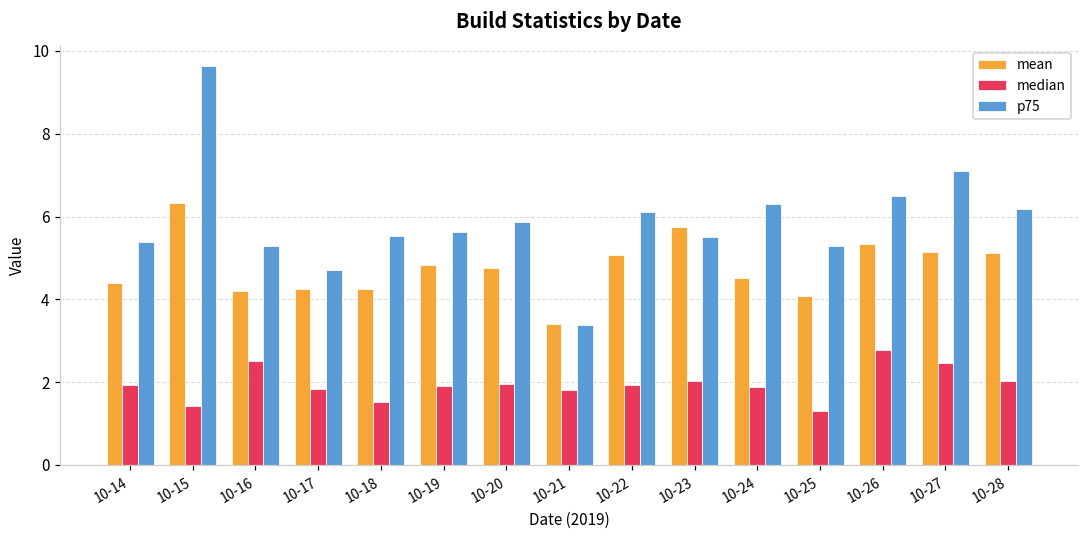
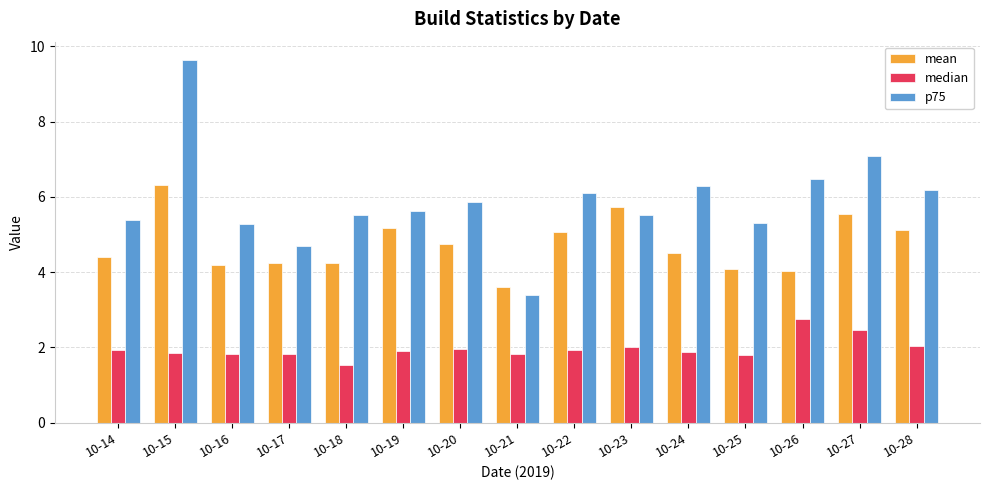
  {
    "mean": {
      "10-14": 4.4,
      "10-15": 6.3,
      "10-16": 4.2,
      "10-17": 4.2,
      "10-18": 4.2,
-     "10-19": 4.8,
+     "10-19": 5.2,
      "10-20": 4.7,
-     "10-21": 3.4,
+     "10-21": 3.6,
      "10-22": 5.1,
      "10-23": 5.7,
      "10-24": 4.5,
      "10-25": 4.1,
-     "10-26": 5.3,
-     "10-27": 5.2,
+     "10-26": 4.0,
+     "10-27": 5.6,
      "10-28": 5.1
    },
    "median": {
      "10-14": 1.9,
-     "10-15": 1.4,
-     "10-16": 2.5,
+     "10-15": 1.8,
+     "10-16": 1.8,
      "10-17": 1.8,
      "10-18": 1.5,
      "10-19": 1.9,
      "10-20": 2.0,
      "10-21": 1.8,
      "10-22": 1.9,
      "10-23": 2.0,
      "10-24": 1.9,
-     "10-25": 1.3,
+     "10-25": 1.8,
      "10-26": 2.8,
      "10-27": 2.5,
      "10-28": 2.0
    },
    "p75": {
      "10-14": 5.4,
      "10-15": 9.6,
      "10-16": 5.3,
      "10-17": 4.7,
      "10-18": 5.5,
      "10-19": 5.6,
      "10-20": 5.9,
      "10-21": 3.4,
      "10-22": 6.1,
      "10-23": 5.5,
      "10-24": 6.3,
      "10-25": 5.3,
      "10-26": 6.5,
      "10-27": 7.1,
      "10-28": 6.2
    }
  }
